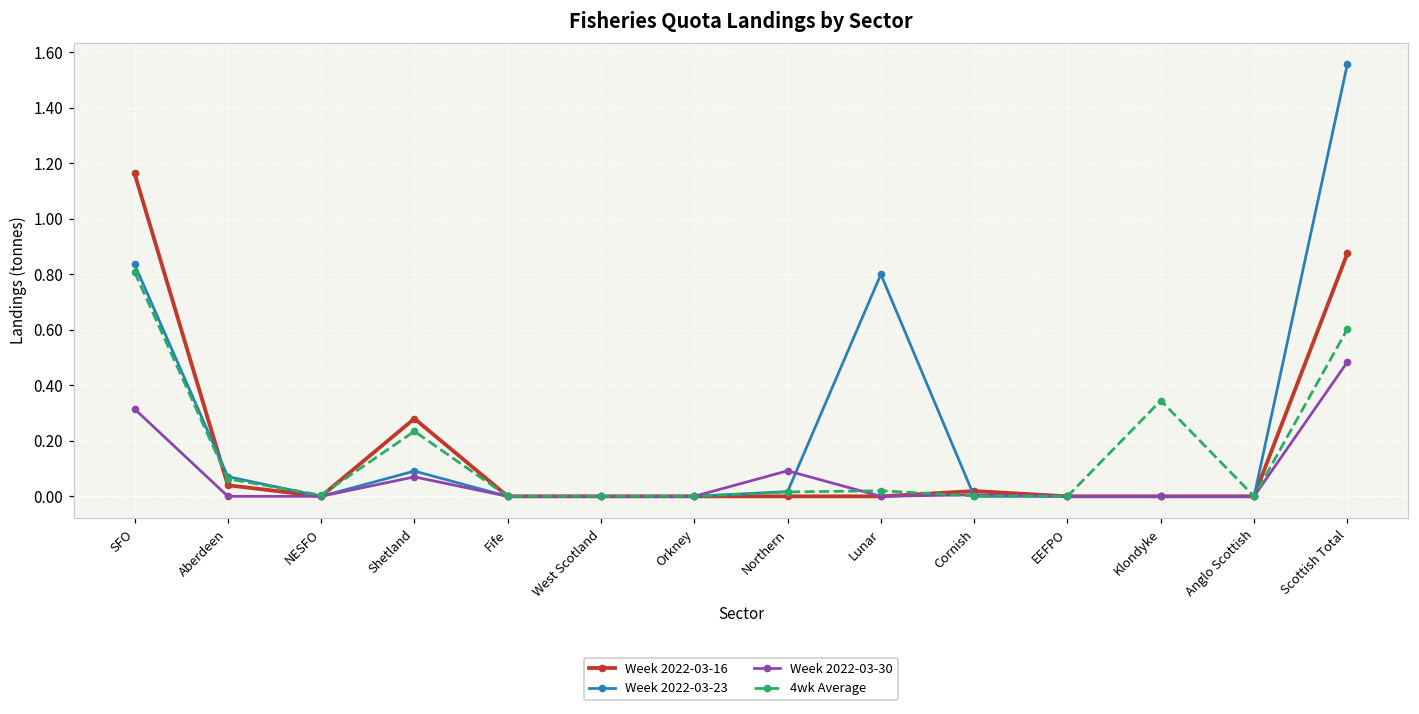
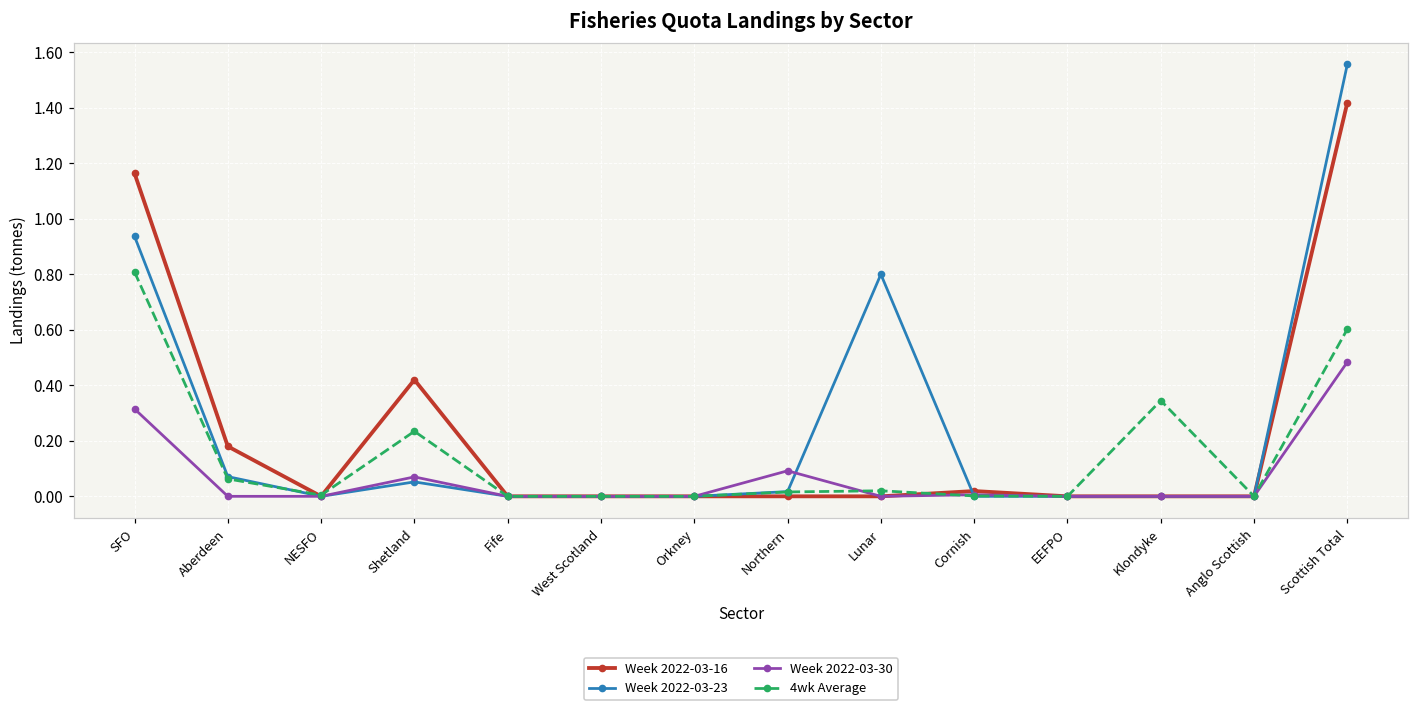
  {
    "Week 2022-03-16": {
      "SFO": 1.16,
-     "Aberdeen": 0.04,
-     "Shetland": 0.28,
+     "Aberdeen": 0.18,
+     "Shetland": 0.42,
      "Northern": 0.00,
      "Cornish": 0.02,
-     "Scottish Total": 0.88
+     "Scottish Total": 1.42
    },
    "Week 2022-03-23": {
-     "SFO": 0.84,
-     "Shetland": 0.09,
+     "SFO": 0.94,
+     "Shetland": 0.05,
      "Lunar": 0.80,
      "Scottish Total": 1.56
    },
    "Week 2022-03-30": {
      "SFO": 0.32,
      "Aberdeen": 0.00,
      "Shetland": 0.07,
      "Northern": 0.09,
      "Scottish Total": 0.48
    },
    "4wk Average": {
      "SFO": 0.81,
      "Shetland": 0.23,
      "Lunar": 0.02,
      "Klondyke": 0.35,
      "Scottish Total": 0.60
    }
  }
